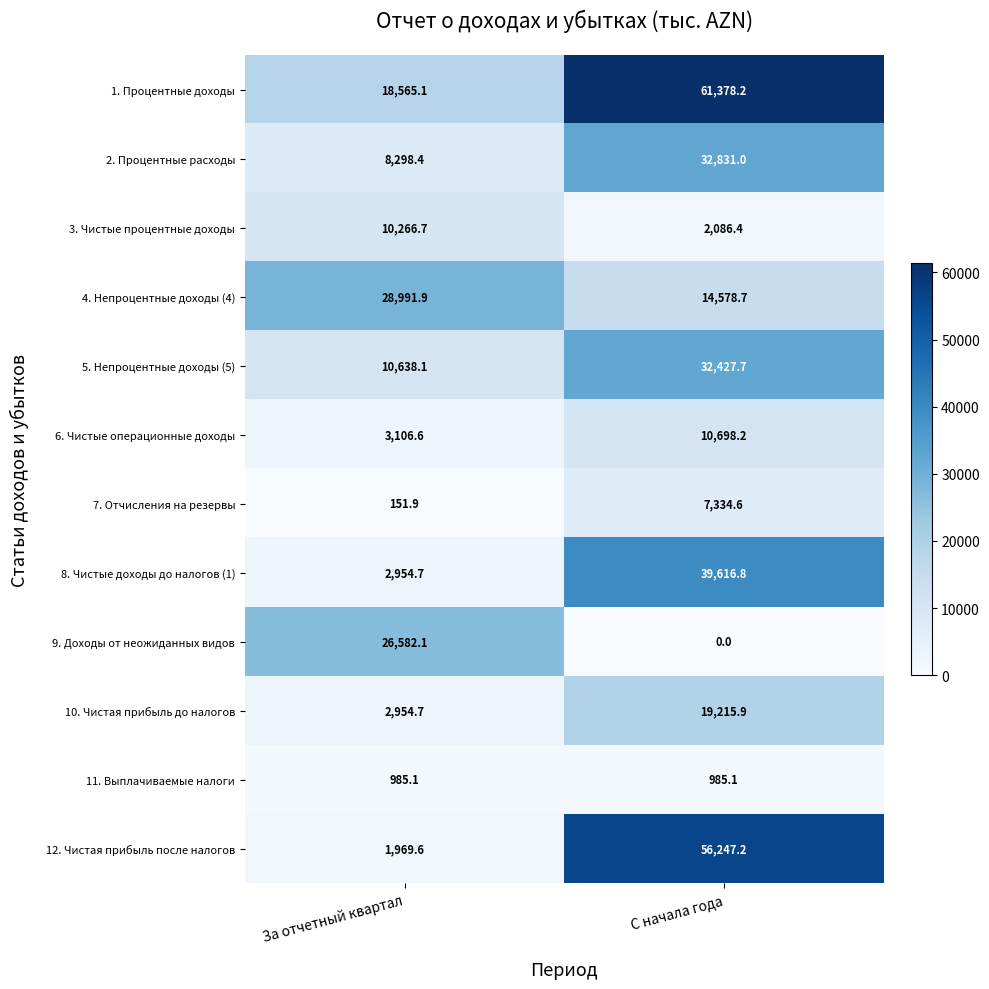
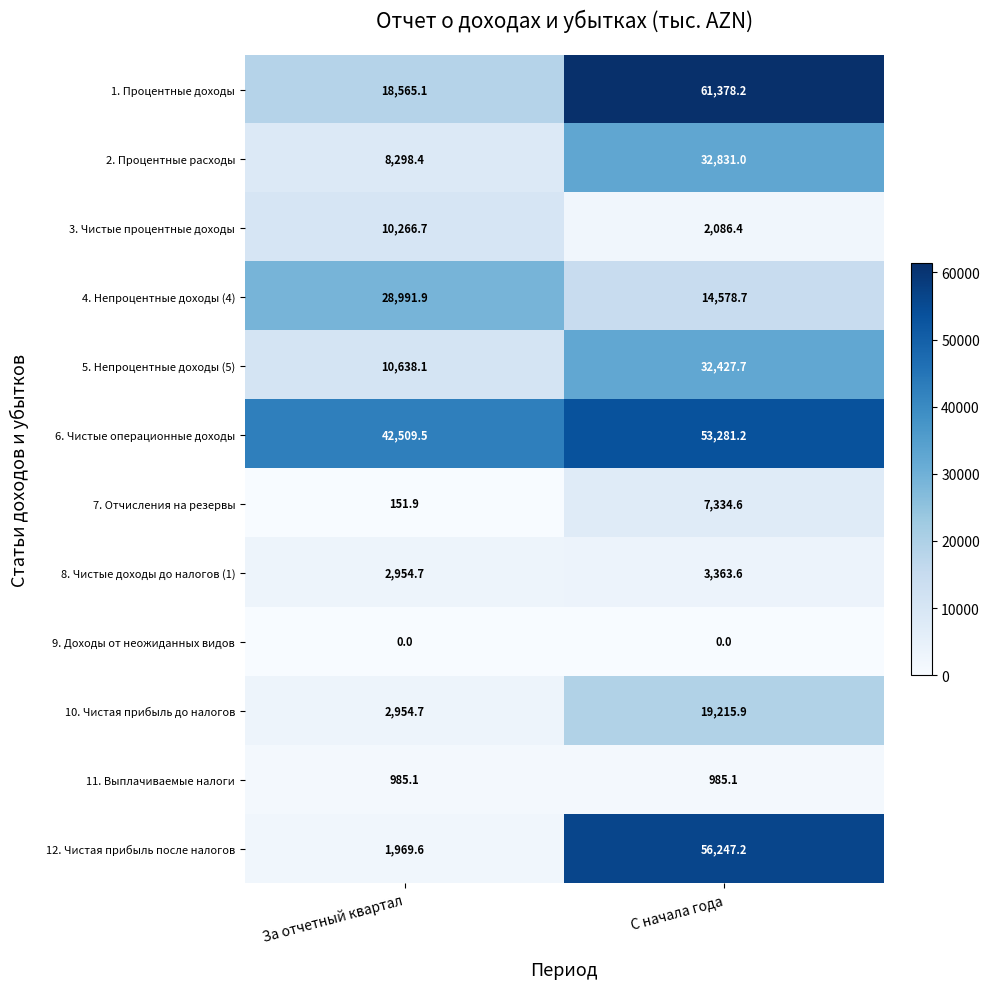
  {
    "1. Процентные доходы": {
      "За отчетный квартал": "18,565.1",
      "С начала года": "61,378.2"
    },
    "2. Процентные расходы": {
      "За отчетный квартал": "8,298.4",
      "С начала года": "32,831.0"
    },
    "3. Чистые процентные доходы": {
      "За отчетный квартал": "10,266.7",
      "С начала года": "2,086.4"
    },
    "4. Непроцентные доходы (4)": {
      "За отчетный квартал": "28,991.9",
      "С начала года": "14,578.7"
    },
    "5. Непроцентные доходы (5)": {
      "За отчетный квартал": "10,638.1",
      "С начала года": "32,427.7"
    },
    "6. Чистые операционные доходы": {
-     "За отчетный квартал": "3,106.6",
-     "С начала года": "10,698.2"
+     "За отчетный квартал": "42,509.5",
+     "С начала года": "53,281.2"
    },
    "7. Отчисления на резервы": {
      "За отчетный квартал": "151.9",
      "С начала года": "7,334.6"
    },
    "8. Чистые доходы до налогов (1)": {
      "За отчетный квартал": "2,954.7",
-     "С начала года": "39,616.8"
+     "С начала года": "3,363.6"
    },
    "9. Доходы от неожиданных видов": {
-     "За отчетный квартал": "26,582.1",
+     "За отчетный квартал": "0.0",
      "С начала года": "0.0"
    },
    "10. Чистая прибыль до налогов": {
      "За отчетный квартал": "2,954.7",
      "С начала года": "19,215.9"
    },
    "11. Выплачиваемые налоги": {
      "За отчетный квартал": "985.1",
      "С начала года": "985.1"
    },
    "12. Чистая прибыль после налогов": {
      "За отчетный квартал": "1,969.6",
      "С начала года": "56,247.2"
    }
  }
